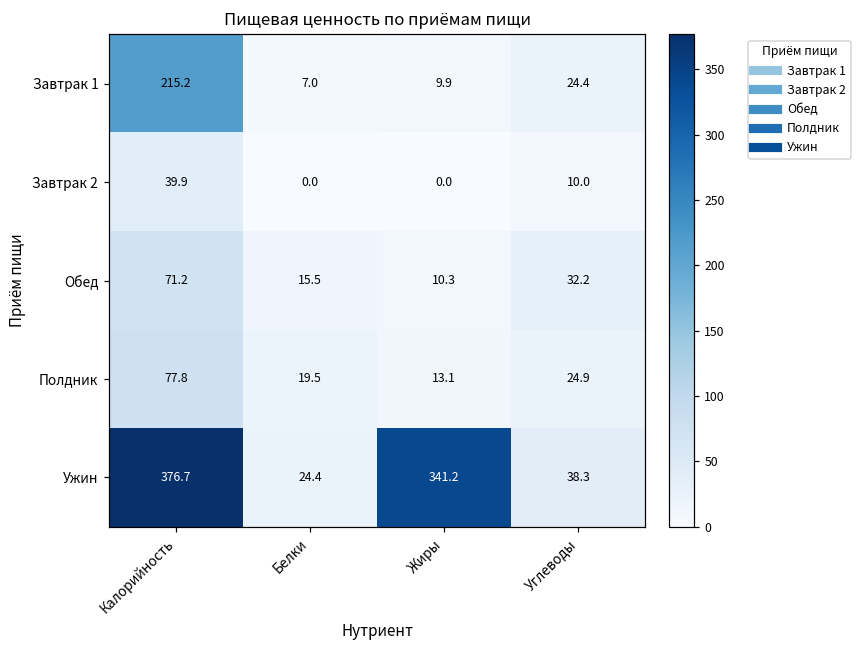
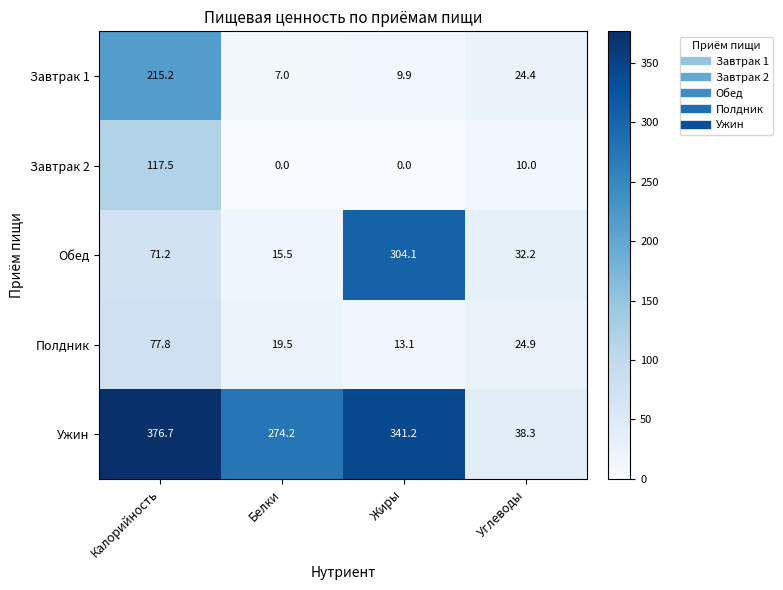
  {
    "Завтрак 1": {
      "Калорийность": 215.2,
      "Белки": 7.0,
      "Жиры": 9.9,
      "Углеводы": 24.4
    },
    "Завтрак 2": {
-     "Калорийность": 39.9,
+     "Калорийность": 117.5,
      "Белки": 0.0,
      "Жиры": 0.0,
      "Углеводы": 10.0
    },
    "Обед": {
      "Калорийность": 71.2,
      "Белки": 15.5,
-     "Жиры": 10.3,
+     "Жиры": 304.1,
      "Углеводы": 32.2
    },
    "Полдник": {
      "Калорийность": 77.8,
      "Белки": 19.5,
      "Жиры": 13.1,
      "Углеводы": 24.9
    },
    "Ужин": {
      "Калорийность": 376.7,
-     "Белки": 24.4,
+     "Белки": 274.2,
      "Жиры": 341.2,
      "Углеводы": 38.3
    }
  }
